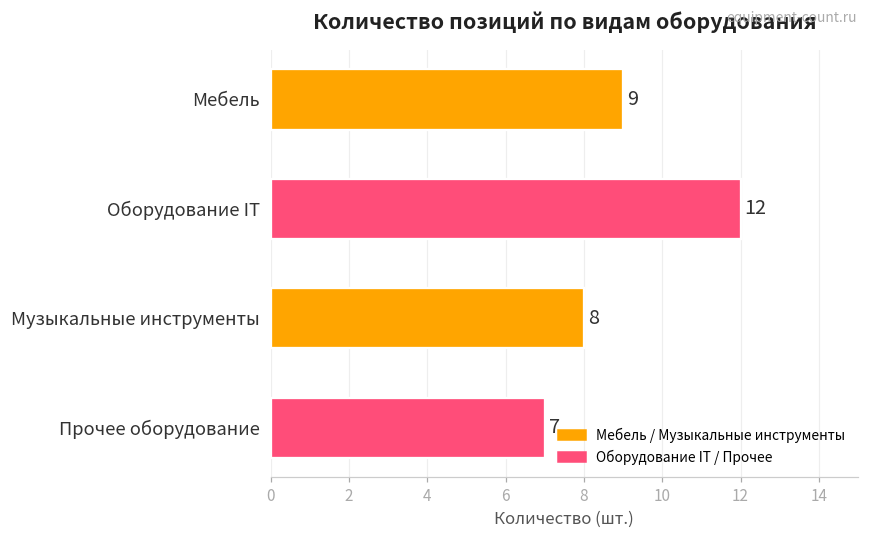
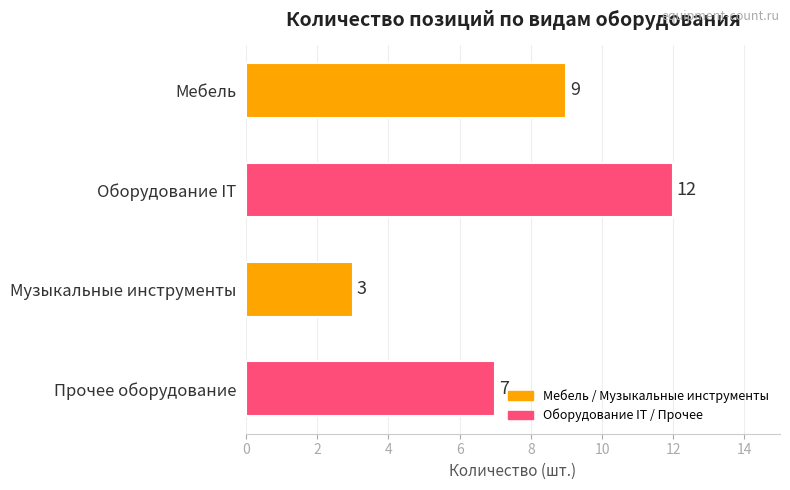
  {
    "Мебель": 9,
    "Оборудование IT": 12,
-   "Музыкальные инструменты": 8,
+   "Музыкальные инструменты": 3,
    "Прочее оборудование": 7
  }
